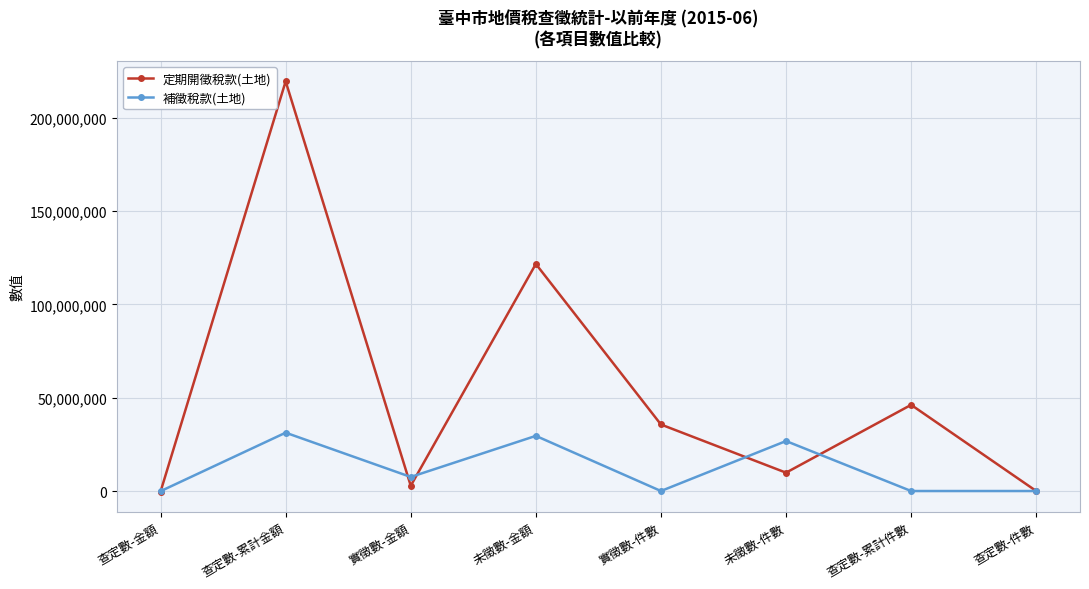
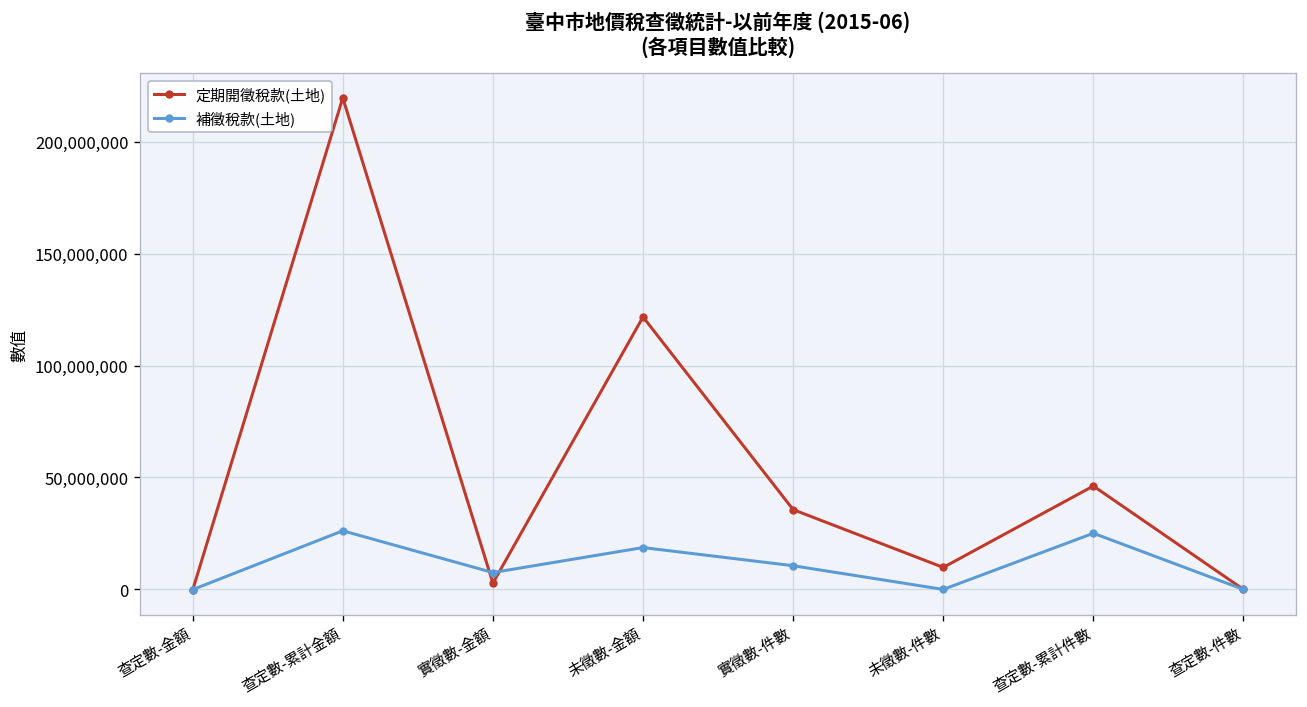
  {
    "定期開徵稅款(土地)": {
      "查定數-累計金額": "220,000,000",
      "實徵數-金額": "3,000,000",
      "未徵數-金額": "122,000,000",
      "實徵數-件數": "36,000,000",
      "未徵數-件數": "10,000,000",
      "查定數-累計件數": "46,000,000"
    },
    "補徵稅款(土地)": {
-     "查定數-累計金額": "31,000,000",
+     "查定數-累計金額": "26,000,000",
      "實徵數-金額": "8,000,000",
-     "未徵數-金額": "30,000,000",
-     "實徵數-件數": "0",
-     "未徵數-件數": "27,000,000",
-     "查定數-累計件數": "0"
+     "未徵數-金額": "19,000,000",
+     "實徵數-件數": "11,000,000",
+     "未徵數-件數": "0",
+     "查定數-累計件數": "25,000,000"
    }
  }
